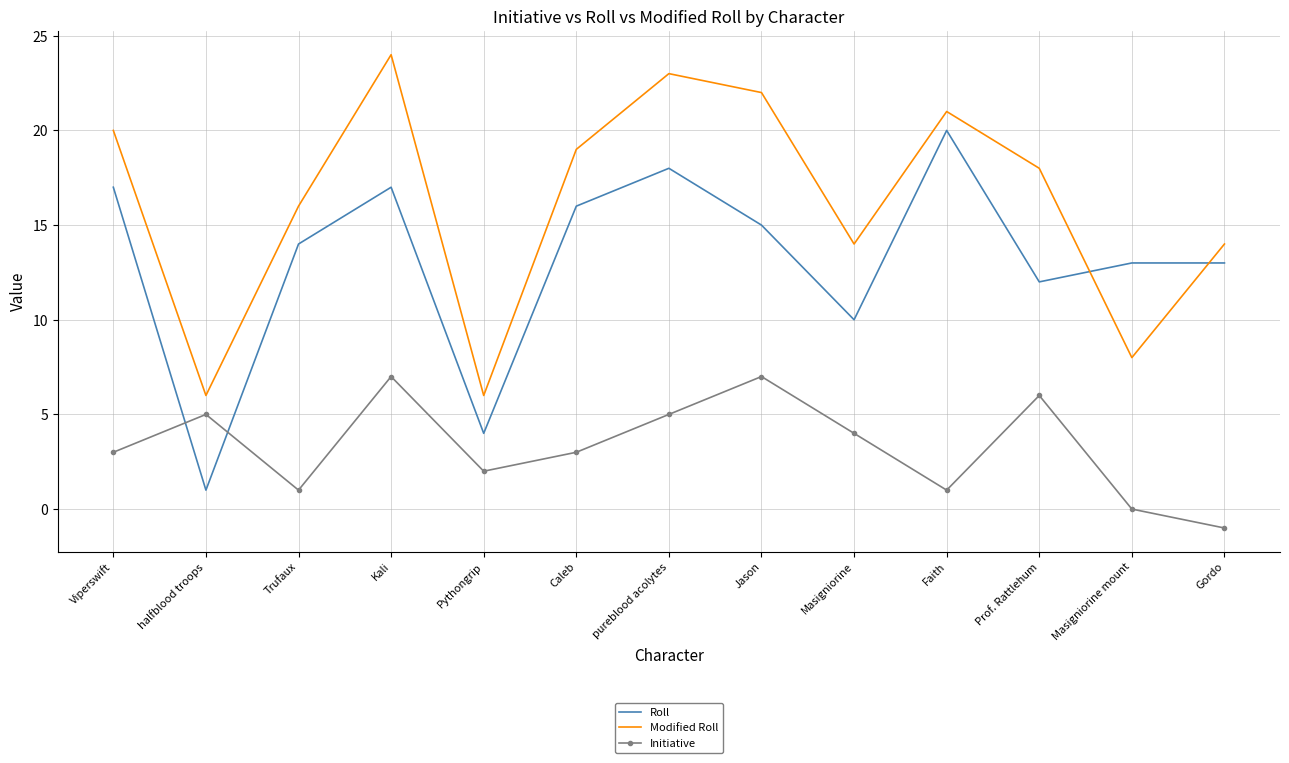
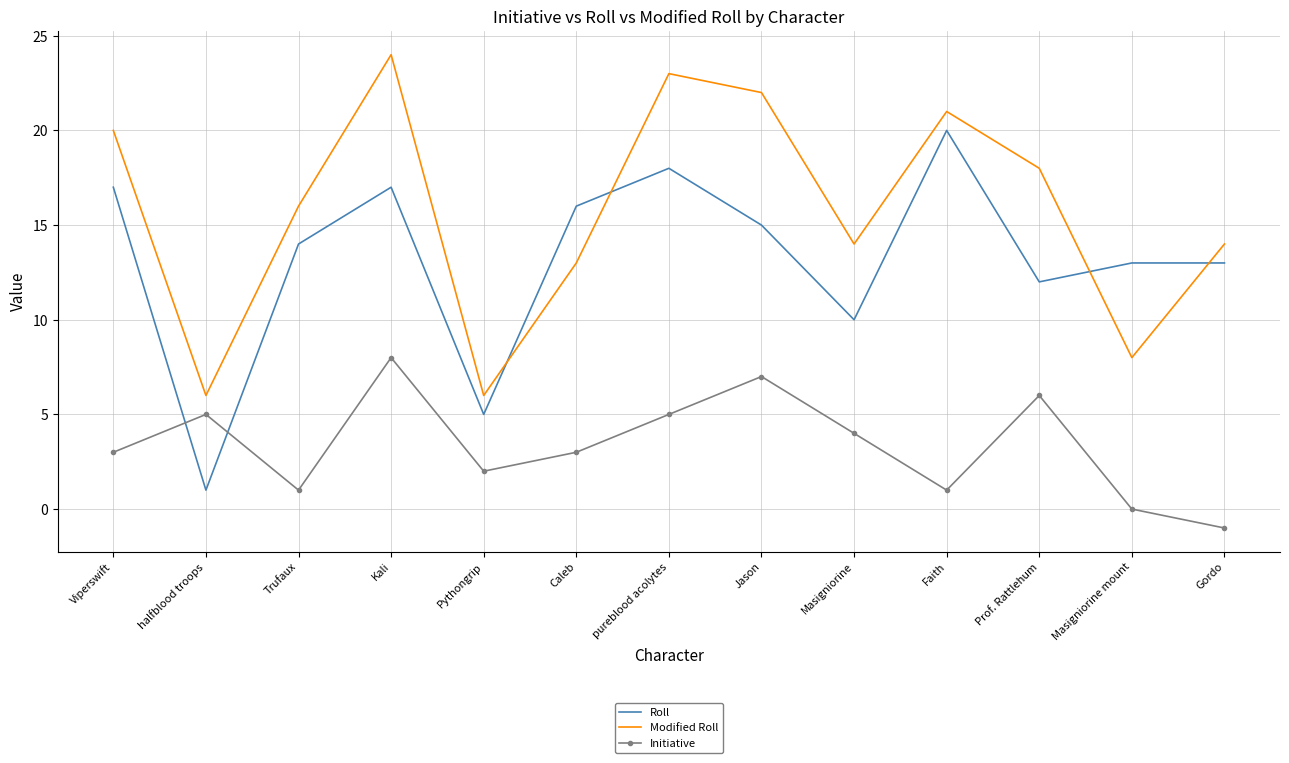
  {
    "Roll": {
      "Viperswift": 17,
      "halfblood troops": 1,
      "Trufaux": 14,
      "Kali": 17,
-     "Pythongrip": 4,
+     "Pythongrip": 5,
      "Caleb": 16,
      "pureblood acolytes": 18,
      "Jason": 15,
      "Masigniorine": 10,
      "Faith": 20,
      "Prof. Rattlehum": 12,
      "Masigniorine mount": 13,
      "Gordo": 13
    },
    "Modified Roll": {
      "Viperswift": 20,
      "halfblood troops": 6,
      "Trufaux": 16,
      "Kali": 24,
      "Pythongrip": 6,
-     "Caleb": 19,
+     "Caleb": 13,
      "pureblood acolytes": 23,
      "Jason": 22,
      "Masigniorine": 14,
      "Faith": 21,
      "Prof. Rattlehum": 18,
      "Masigniorine mount": 8,
      "Gordo": 14
    },
    "Initiative": {
      "Viperswift": 3,
      "halfblood troops": 5,
      "Trufaux": 1,
-     "Kali": 7,
+     "Kali": 8,
      "Pythongrip": 2,
      "Caleb": 3,
      "pureblood acolytes": 5,
      "Jason": 7,
      "Masigniorine": 4,
      "Faith": 1,
      "Prof. Rattlehum": 6,
      "Masigniorine mount": 0,
      "Gordo": -1
    }
  }
